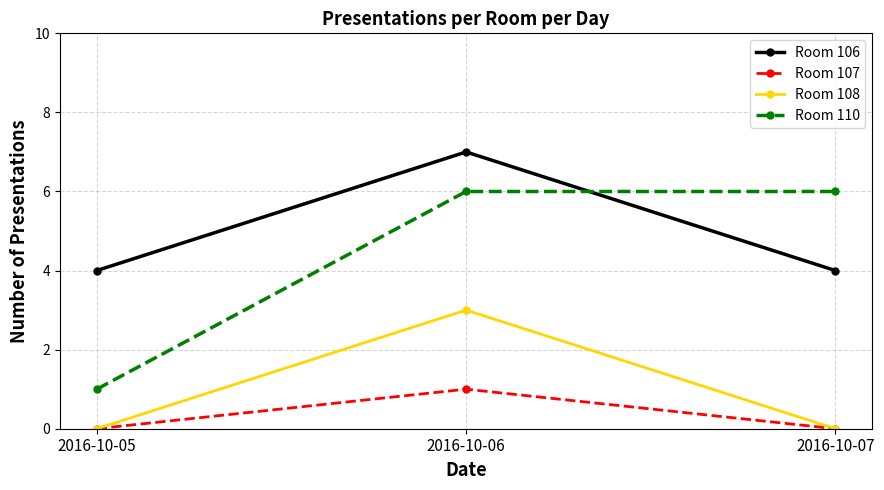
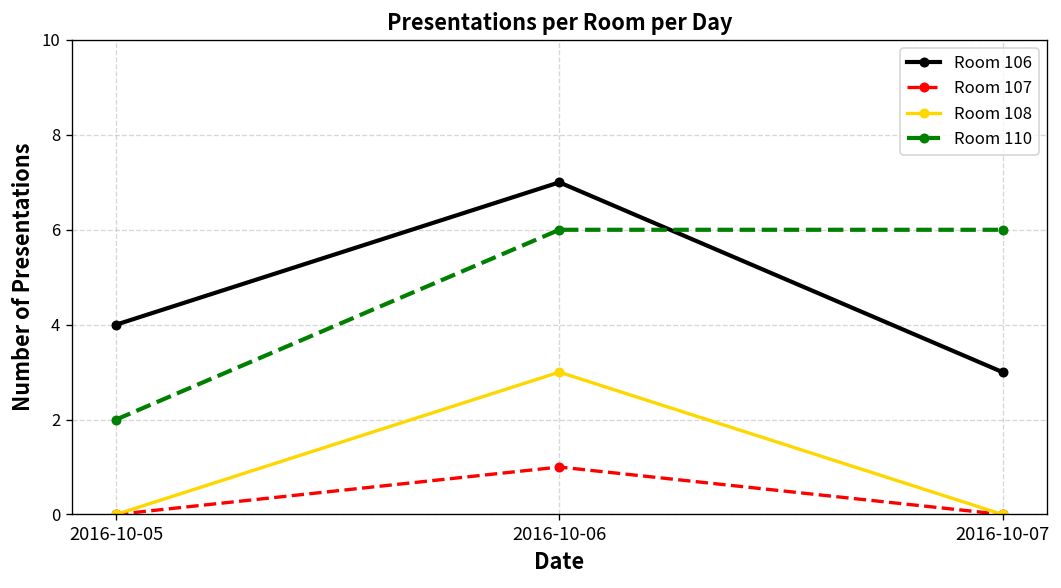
  {
    "Room 106": {
      "2016-10-05": 4,
      "2016-10-06": 7,
-     "2016-10-07": 4
+     "2016-10-07": 3
    },
    "Room 107": {
      "2016-10-06": 1
    },
    "Room 108": {
      "2016-10-06": 3
    },
    "Room 110": {
-     "2016-10-05": 1,
+     "2016-10-05": 2,
      "2016-10-06": 6,
      "2016-10-07": 6
    }
  }
